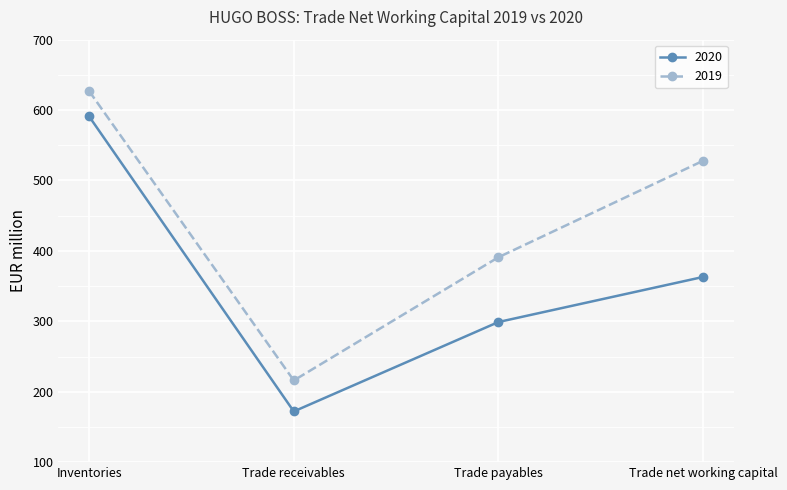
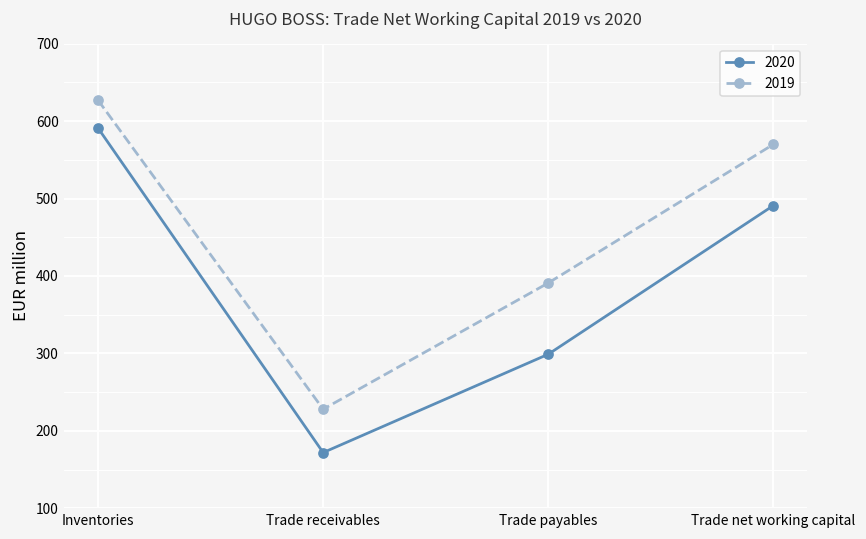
  {
    "2020": {
      "Inventories": 590,
      "Trade receivables": 170,
      "Trade payables": 300,
-     "Trade net working capital": 360
+     "Trade net working capital": 490
    },
    "2019": {
      "Inventories": 630,
-     "Trade receivables": 220,
+     "Trade receivables": 230,
      "Trade payables": 390,
-     "Trade net working capital": 530
+     "Trade net working capital": 570
    }
  }
